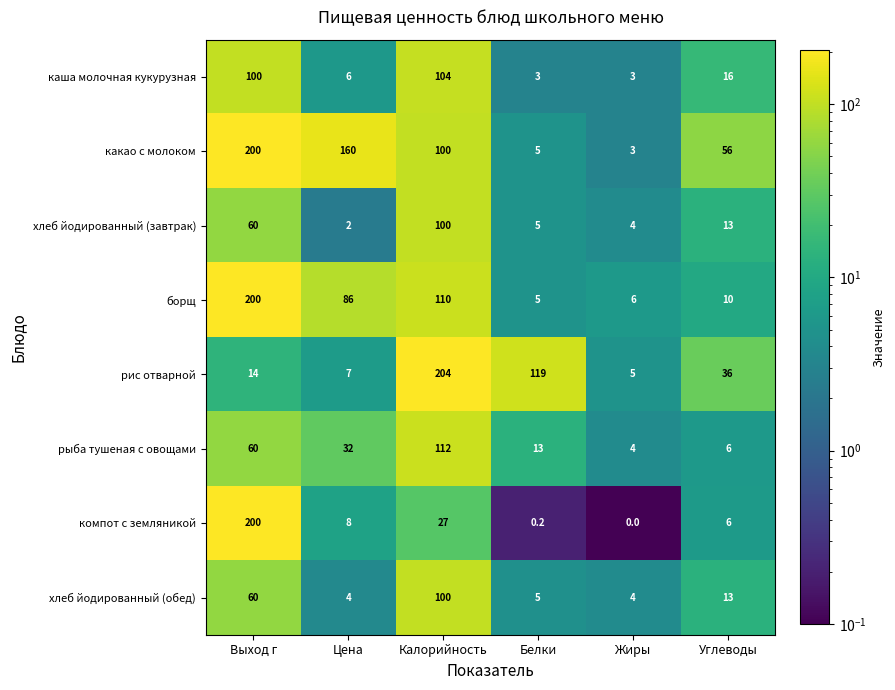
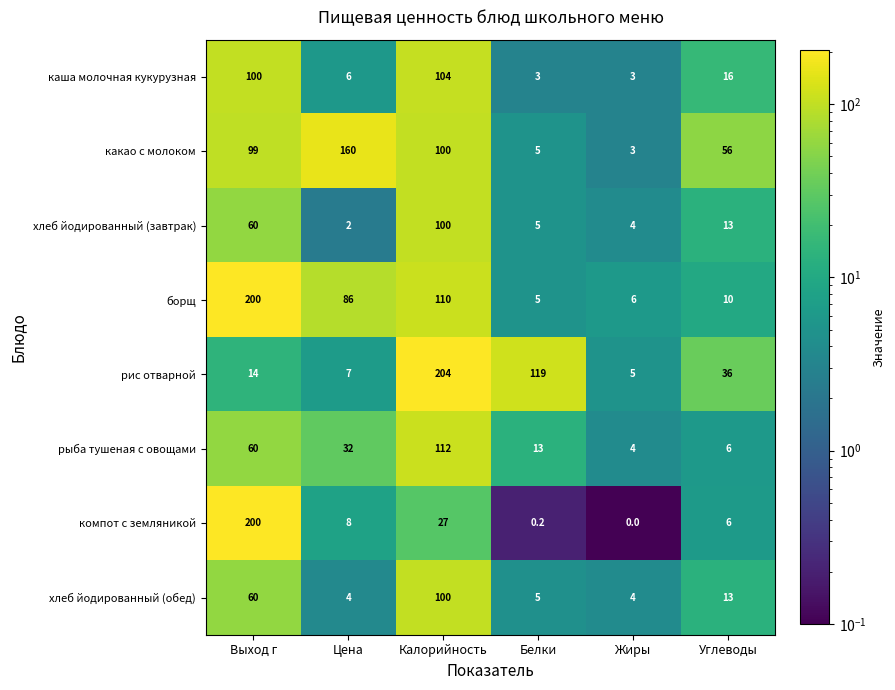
  {
    "каша молочная кукурузная": {
      "Выход г": 100,
      "Цена": 6,
      "Калорийность": 104,
      "Белки": 3,
      "Жиры": 3,
      "Углеводы": 16
    },
    "какао с молоком": {
-     "Выход г": 200,
+     "Выход г": 99,
      "Цена": 160,
      "Калорийность": 100,
      "Белки": 5,
      "Жиры": 3,
      "Углеводы": 56
    },
    "хлеб йодированный (завтрак)": {
      "Выход г": 60,
      "Цена": 2,
      "Калорийность": 100,
      "Белки": 5,
      "Жиры": 4,
      "Углеводы": 13
    },
    "борщ": {
      "Выход г": 200,
      "Цена": 86,
      "Калорийность": 110,
      "Белки": 5,
      "Жиры": 6,
      "Углеводы": 10
    },
    "рис отварной": {
      "Выход г": 14,
      "Цена": 7,
      "Калорийность": 204,
      "Белки": 119,
      "Жиры": 5,
      "Углеводы": 36
    },
    "рыба тушеная с овощами": {
      "Выход г": 60,
      "Цена": 32,
      "Калорийность": 112,
      "Белки": 13,
      "Жиры": 4,
      "Углеводы": 6
    },
    "компот с земляникой": {
      "Выход г": 200,
      "Цена": 8,
      "Калорийность": 27,
      "Белки": 0.2,
      "Жиры": 0.0,
      "Углеводы": 6
    },
    "хлеб йодированный (обед)": {
      "Выход г": 60,
      "Цена": 4,
      "Калорийность": 100,
      "Белки": 5,
      "Жиры": 4,
      "Углеводы": 13
    }
  }
